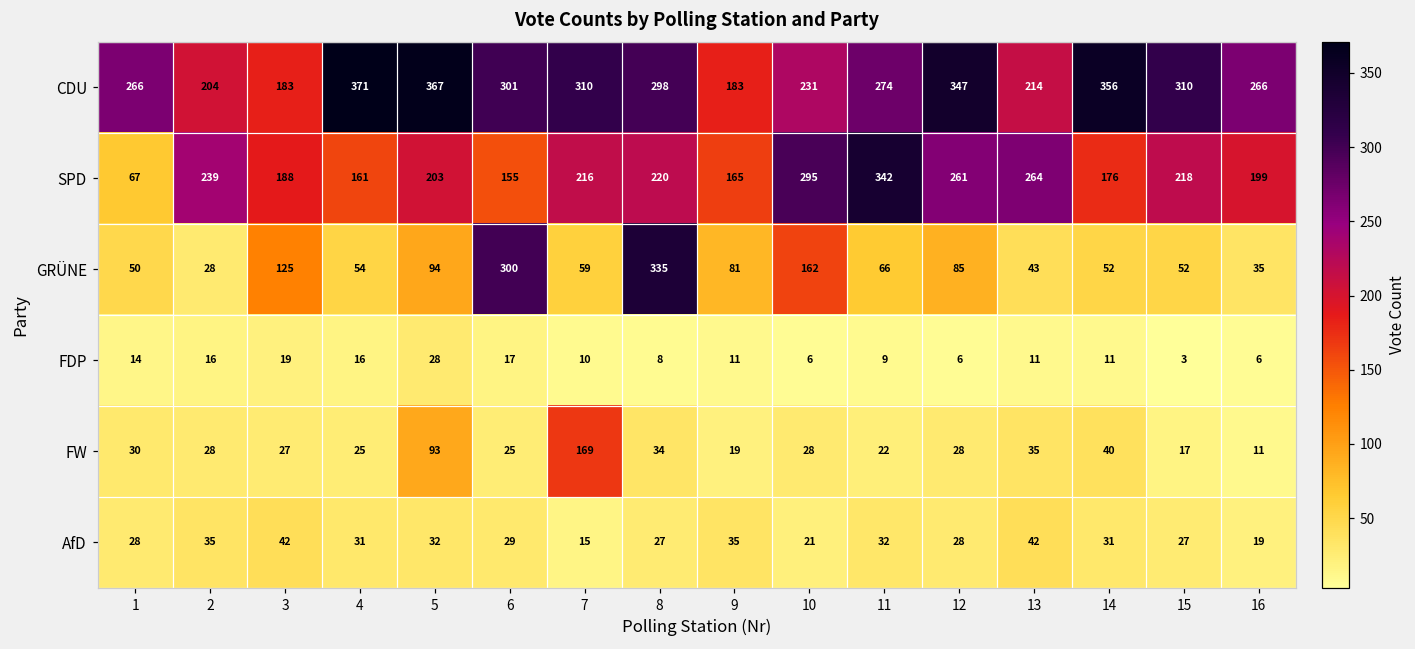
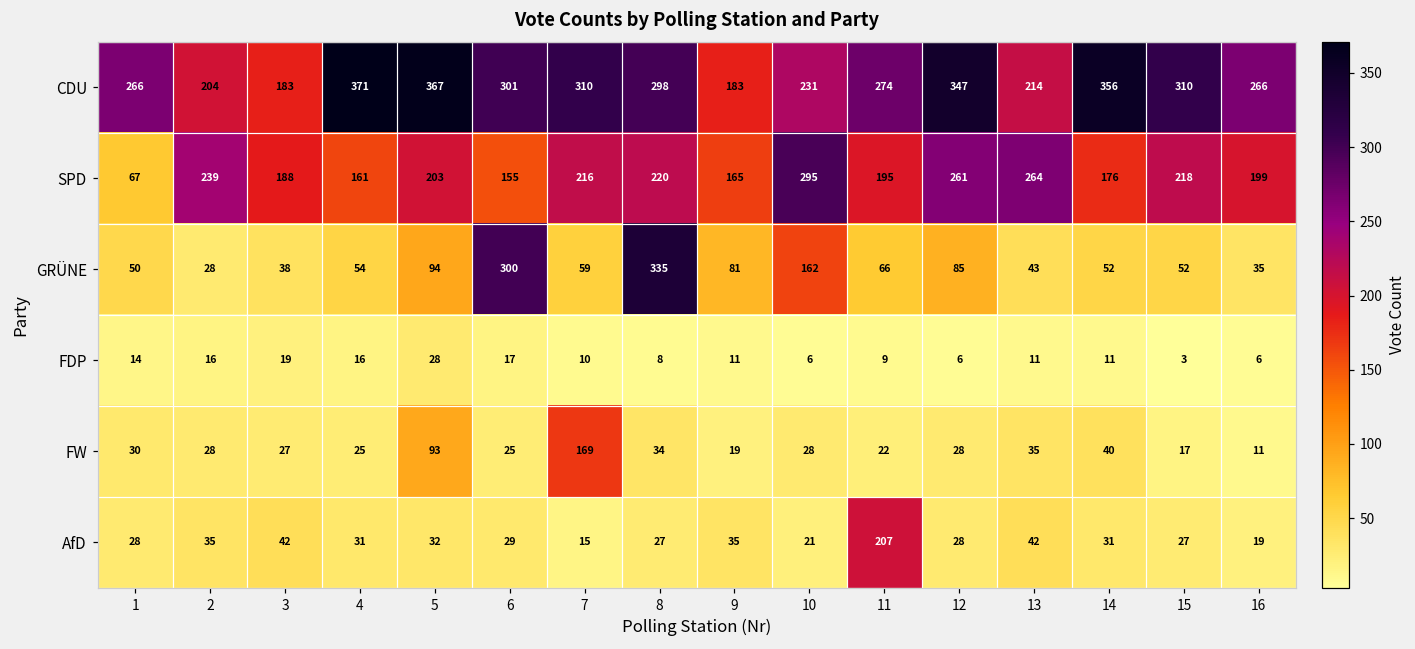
  {
    "CDU": {
      "1": 266,
      "2": 204,
      "3": 183,
      "4": 371,
      "5": 367,
      "6": 301,
      "7": 310,
      "8": 298,
      "9": 183,
      "10": 231,
      "11": 274,
      "12": 347,
      "13": 214,
      "14": 356,
      "15": 310,
      "16": 266
    },
    "SPD": {
      "1": 67,
      "2": 239,
      "3": 188,
      "4": 161,
      "5": 203,
      "6": 155,
      "7": 216,
      "8": 220,
      "9": 165,
      "10": 295,
-     "11": 342,
+     "11": 195,
      "12": 261,
      "13": 264,
      "14": 176,
      "15": 218,
      "16": 199
    },
    "GRÜNE": {
      "1": 50,
      "2": 28,
-     "3": 125,
+     "3": 38,
      "4": 54,
      "5": 94,
      "6": 300,
      "7": 59,
      "8": 335,
      "9": 81,
      "10": 162,
      "11": 66,
      "12": 85,
      "13": 43,
      "14": 52,
      "15": 52,
      "16": 35
    },
    "FDP": {
      "1": 14,
      "2": 16,
      "3": 19,
      "4": 16,
      "5": 28,
      "6": 17,
      "7": 10,
      "8": 8,
      "9": 11,
      "10": 6,
      "11": 9,
      "12": 6,
      "13": 11,
      "14": 11,
      "15": 3,
      "16": 6
    },
    "FW": {
      "1": 30,
      "2": 28,
      "3": 27,
      "4": 25,
      "5": 93,
      "6": 25,
      "7": 169,
      "8": 34,
      "9": 19,
      "10": 28,
      "11": 22,
      "12": 28,
      "13": 35,
      "14": 40,
      "15": 17,
      "16": 11
    },
    "AfD": {
      "1": 28,
      "2": 35,
      "3": 42,
      "4": 31,
      "5": 32,
      "6": 29,
      "7": 15,
      "8": 27,
      "9": 35,
      "10": 21,
-     "11": 32,
+     "11": 207,
      "12": 28,
      "13": 42,
      "14": 31,
      "15": 27,
      "16": 19
    }
  }
